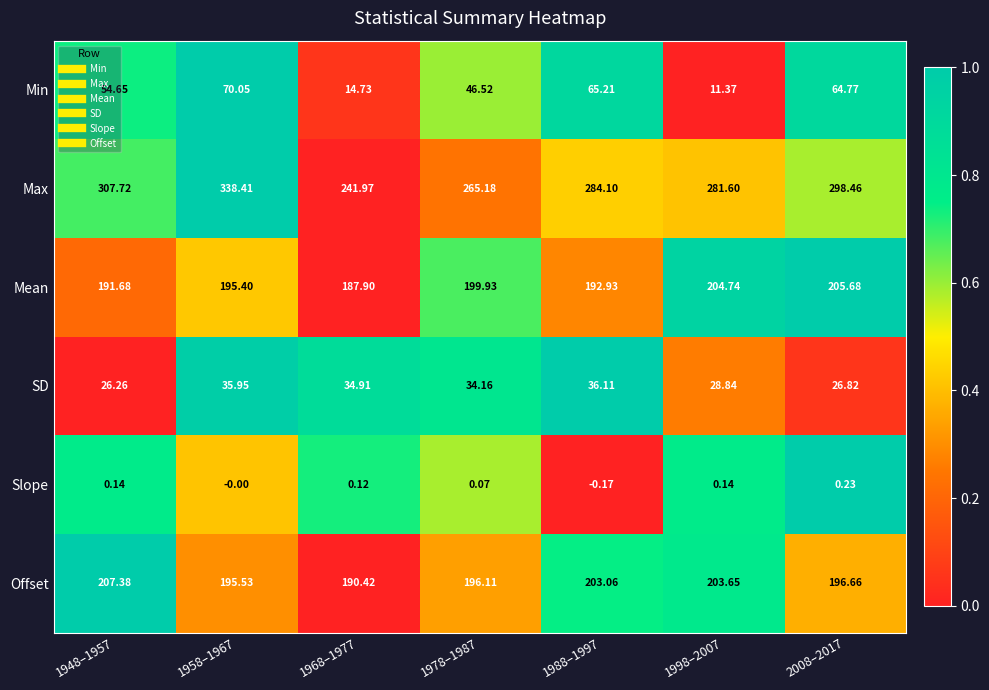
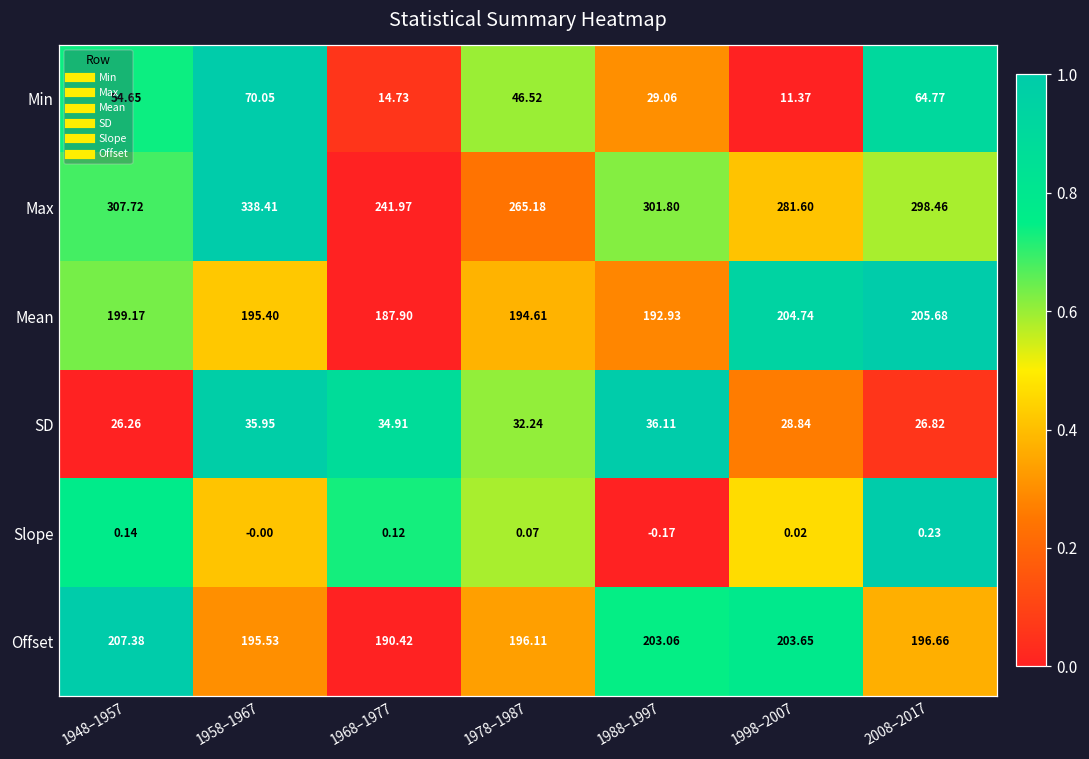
  {
    "Min": {
      "1958–1967": 70.05,
      "1968–1977": 14.73,
      "1978–1987": 46.52,
-     "1988–1997": 65.21,
+     "1988–1997": 29.06,
      "1998–2007": 11.37,
      "2008–2017": 64.77
    },
    "Max": {
      "1948–1957": 307.72,
      "1958–1967": 338.41,
      "1968–1977": 241.97,
      "1978–1987": 265.18,
-     "1988–1997": 284.10,
+     "1988–1997": 301.80,
      "1998–2007": 281.60,
      "2008–2017": 298.46
    },
    "Mean": {
-     "1948–1957": 191.68,
+     "1948–1957": 199.17,
      "1958–1967": 195.40,
      "1968–1977": 187.90,
-     "1978–1987": 199.93,
+     "1978–1987": 194.61,
      "1988–1997": 192.93,
      "1998–2007": 204.74,
      "2008–2017": 205.68
    },
    "SD": {
      "1948–1957": 26.26,
      "1958–1967": 35.95,
      "1968–1977": 34.91,
-     "1978–1987": 34.16,
+     "1978–1987": 32.24,
      "1988–1997": 36.11,
      "1998–2007": 28.84,
      "2008–2017": 26.82
    },
    "Slope": {
      "1948–1957": 0.14,
      "1958–1967": -0.00,
      "1968–1977": 0.12,
      "1978–1987": 0.07,
      "1988–1997": -0.17,
-     "1998–2007": 0.14,
+     "1998–2007": 0.02,
      "2008–2017": 0.23
    },
    "Offset": {
      "1948–1957": 207.38,
      "1958–1967": 195.53,
      "1968–1977": 190.42,
      "1978–1987": 196.11,
      "1988–1997": 203.06,
      "1998–2007": 203.65,
      "2008–2017": 196.66
    }
  }
